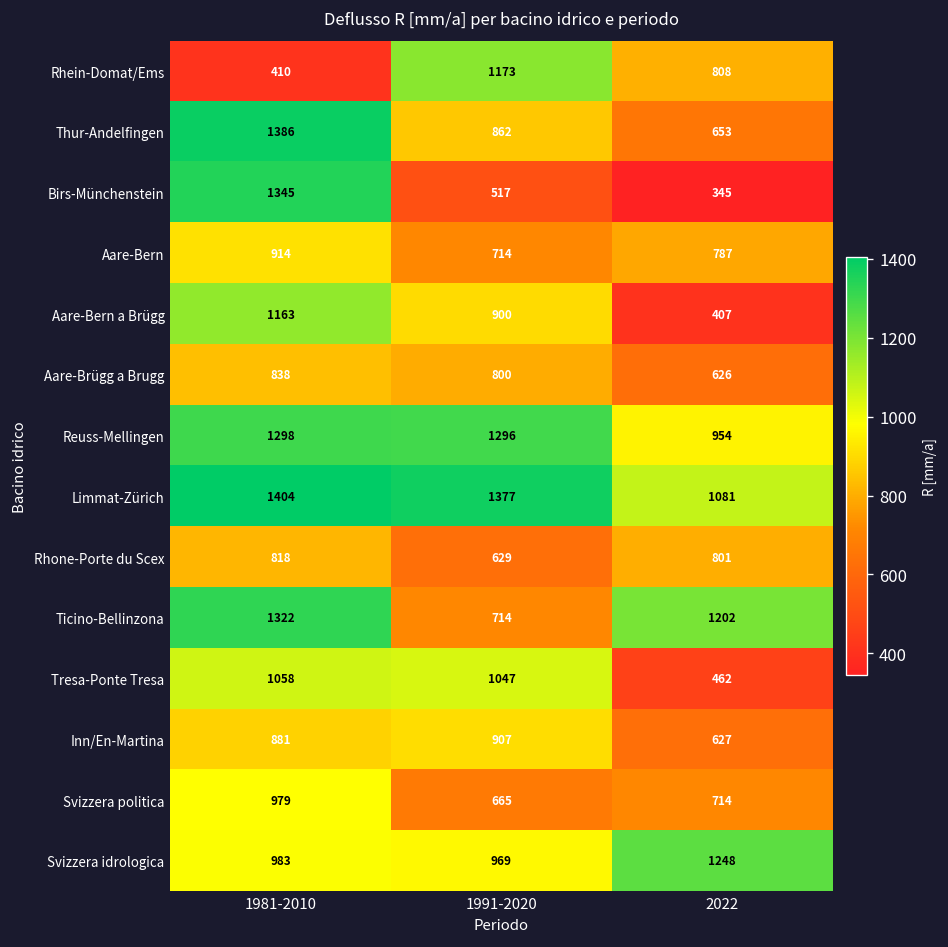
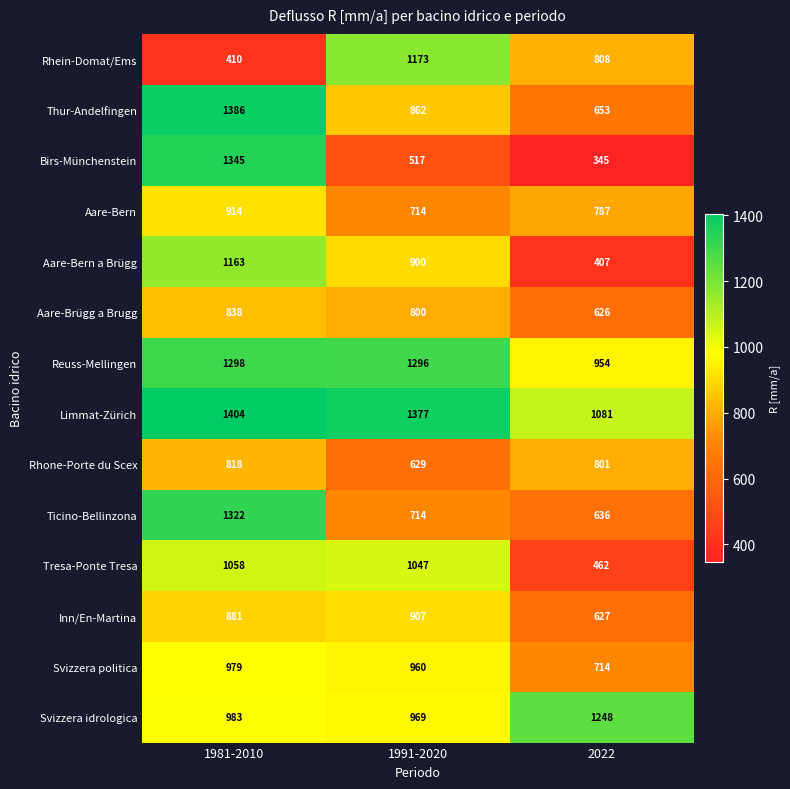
  {
    "Rhein-Domat/Ems": {
      "1981-2010": 410,
      "1991-2020": 1173,
      "2022": 808
    },
    "Thur-Andelfingen": {
      "1981-2010": 1386,
      "1991-2020": 862,
      "2022": 653
    },
    "Birs-Münchenstein": {
      "1981-2010": 1345,
      "1991-2020": 517,
      "2022": 345
    },
    "Aare-Bern": {
      "1981-2010": 914,
      "1991-2020": 714,
      "2022": 787
    },
    "Aare-Bern a Brügg": {
      "1981-2010": 1163,
      "1991-2020": 900,
      "2022": 407
    },
    "Aare-Brügg a Brugg": {
      "1981-2010": 838,
      "1991-2020": 800,
      "2022": 626
    },
    "Reuss-Mellingen": {
      "1981-2010": 1298,
      "1991-2020": 1296,
      "2022": 954
    },
    "Limmat-Zürich": {
      "1981-2010": 1404,
      "1991-2020": 1377,
      "2022": 1081
    },
    "Rhone-Porte du Scex": {
      "1981-2010": 818,
      "1991-2020": 629,
      "2022": 801
    },
    "Ticino-Bellinzona": {
      "1981-2010": 1322,
      "1991-2020": 714,
-     "2022": 1202
+     "2022": 636
    },
    "Tresa-Ponte Tresa": {
      "1981-2010": 1058,
      "1991-2020": 1047,
      "2022": 462
    },
    "Inn/En-Martina": {
      "1981-2010": 881,
      "1991-2020": 907,
      "2022": 627
    },
    "Svizzera politica": {
      "1981-2010": 979,
-     "1991-2020": 665,
+     "1991-2020": 960,
      "2022": 714
    },
    "Svizzera idrologica": {
      "1981-2010": 983,
      "1991-2020": 969,
      "2022": 1248
    }
  }
